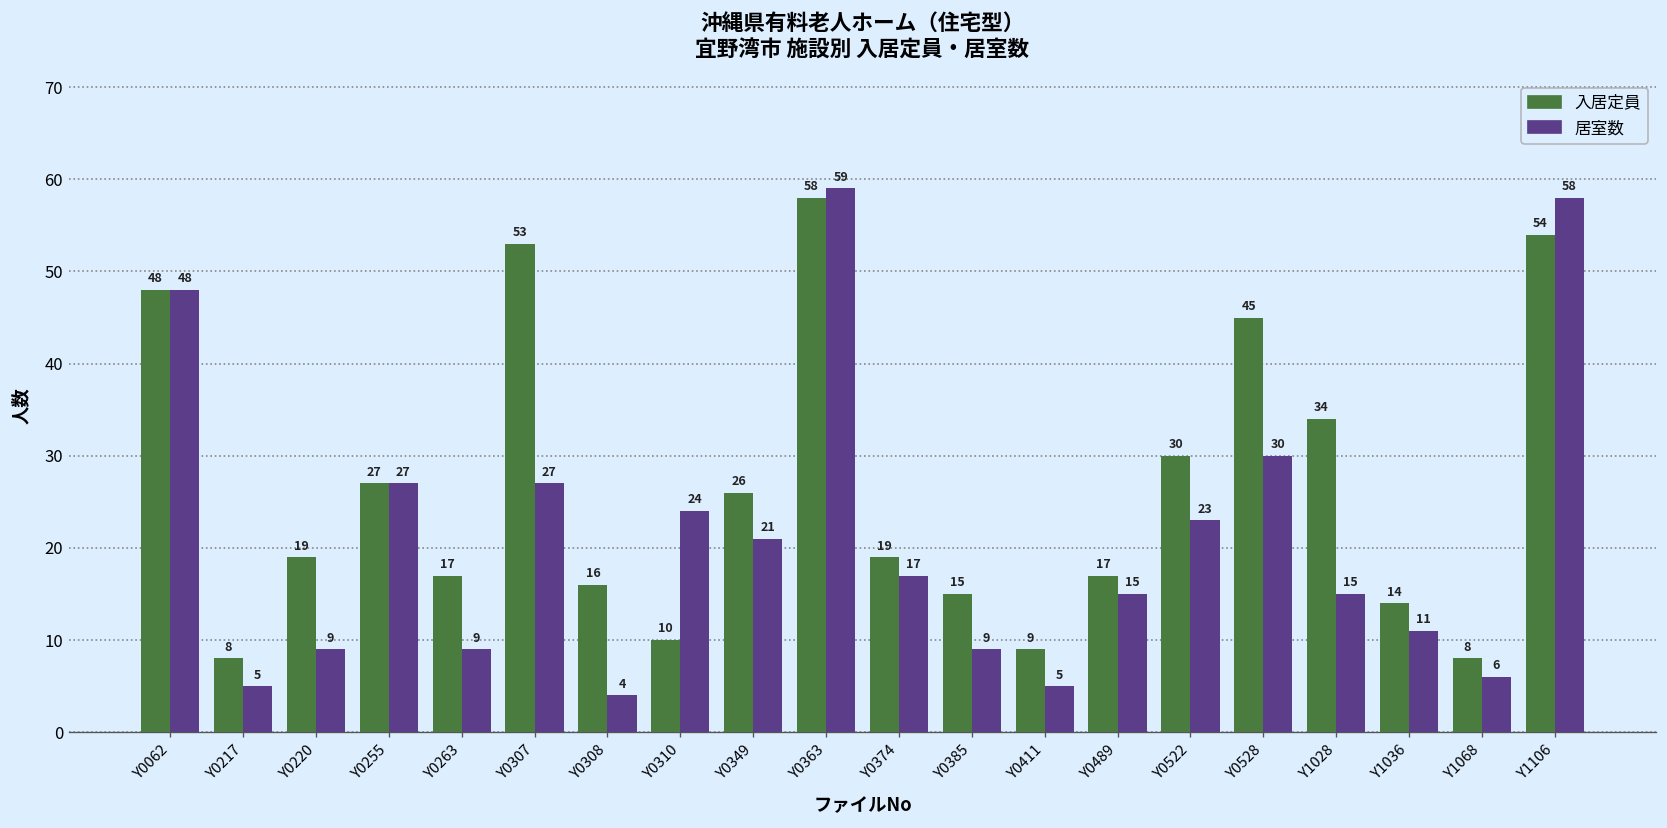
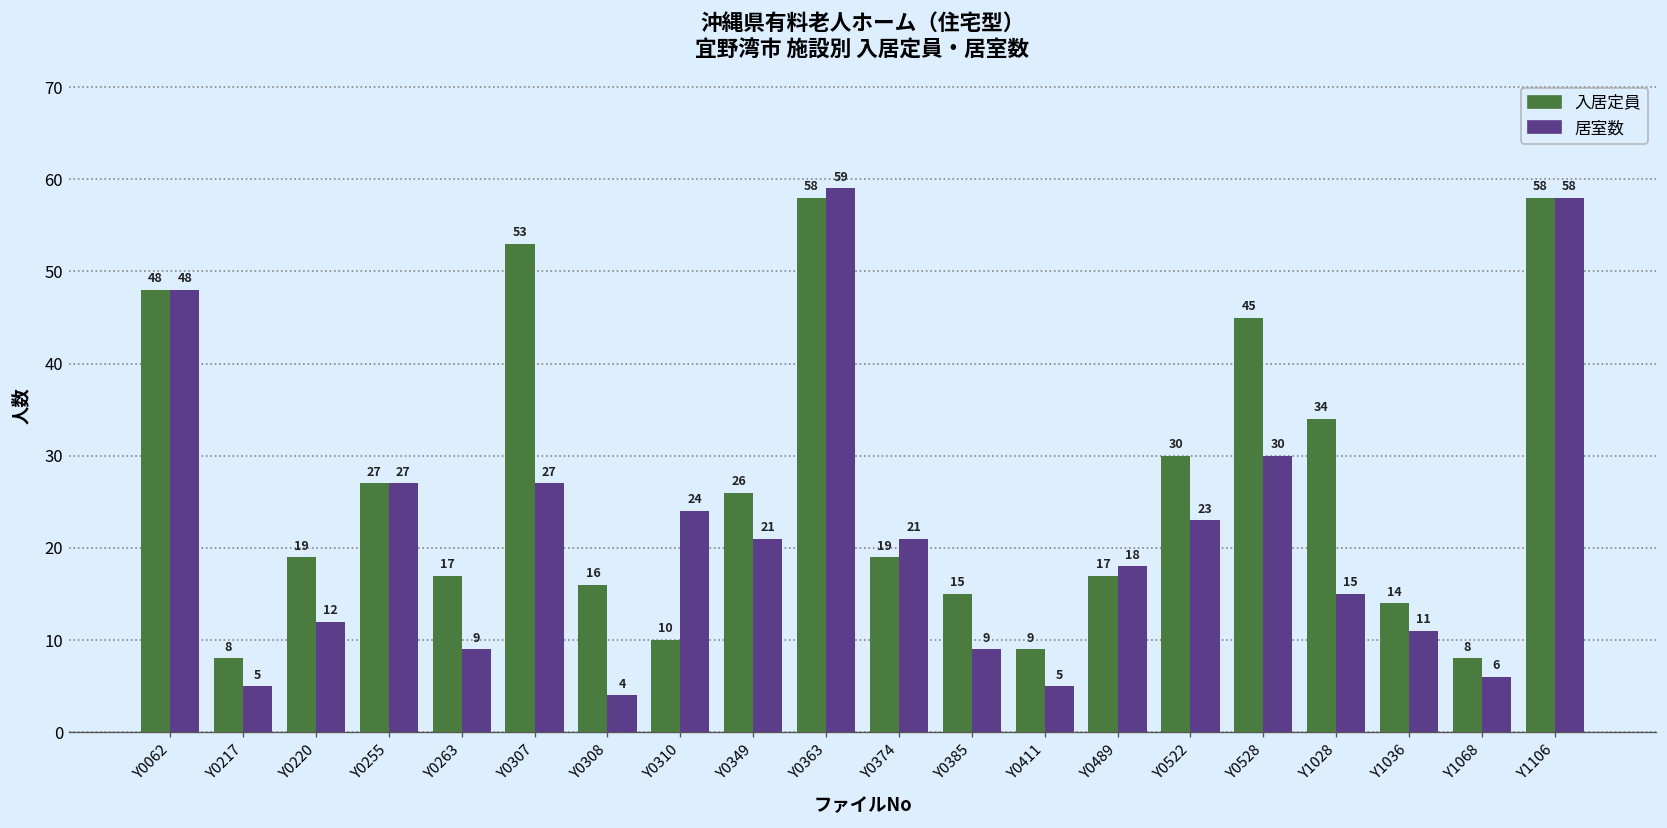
  {
    "入居定員": {
      "Y0062": 48,
      "Y0217": 8,
      "Y0220": 19,
      "Y0255": 27,
      "Y0263": 17,
      "Y0307": 53,
      "Y0308": 16,
      "Y0310": 10,
      "Y0349": 26,
      "Y0363": 58,
      "Y0374": 19,
      "Y0385": 15,
      "Y0411": 9,
      "Y0489": 17,
      "Y0522": 30,
      "Y0528": 45,
      "Y1028": 34,
      "Y1036": 14,
      "Y1068": 8,
-     "Y1106": 54
+     "Y1106": 58
    },
    "居室数": {
      "Y0062": 48,
      "Y0217": 5,
-     "Y0220": 9,
+     "Y0220": 12,
      "Y0255": 27,
      "Y0263": 9,
      "Y0307": 27,
      "Y0308": 4,
      "Y0310": 24,
      "Y0349": 21,
      "Y0363": 59,
-     "Y0374": 17,
+     "Y0374": 21,
      "Y0385": 9,
      "Y0411": 5,
-     "Y0489": 15,
+     "Y0489": 18,
      "Y0522": 23,
      "Y0528": 30,
      "Y1028": 15,
      "Y1036": 11,
      "Y1068": 6,
      "Y1106": 58
    }
  }
